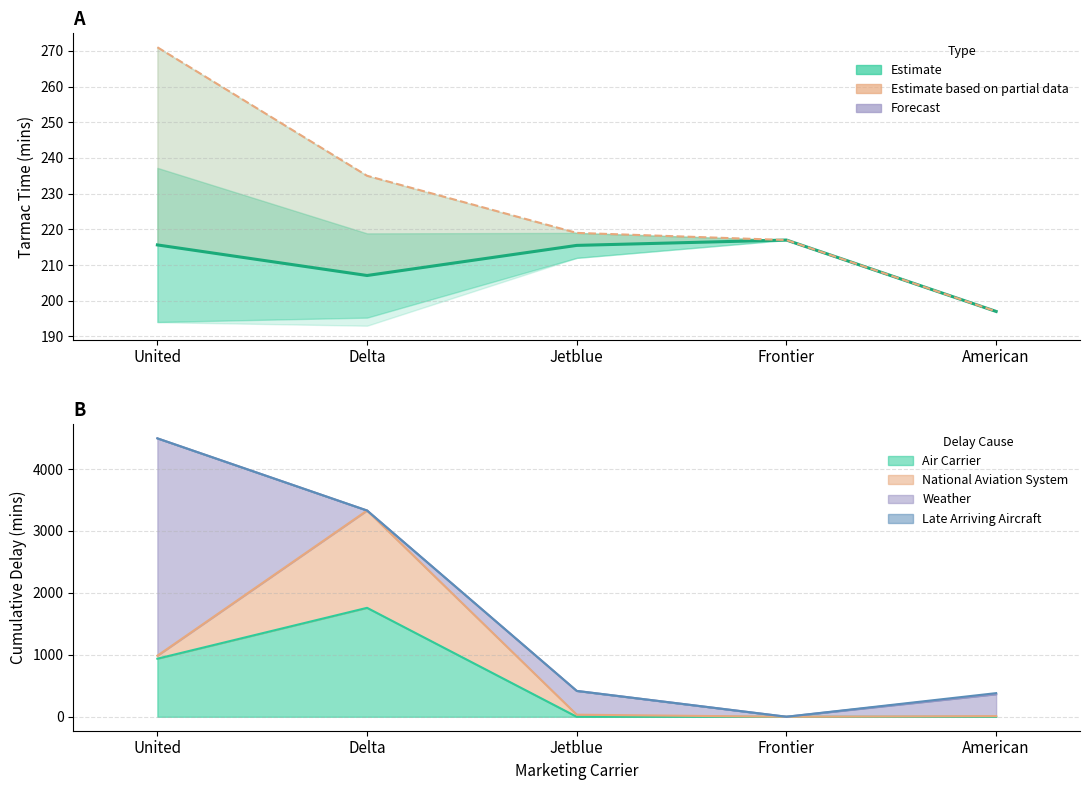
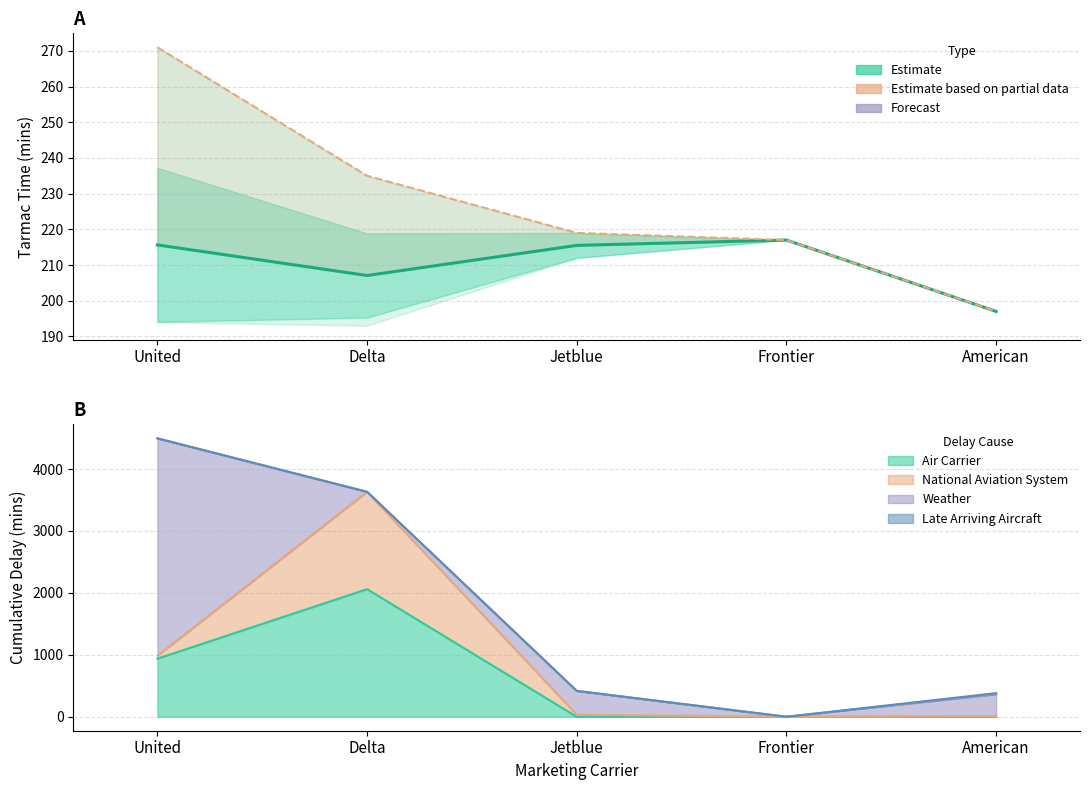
  {
    "B": {
      "Air Carrier": {
        "United": 900,
-       "Delta": 1800
+       "Delta": 2100
      },
      "National Aviation System": {
        "United": 0
      }
    }
  }
